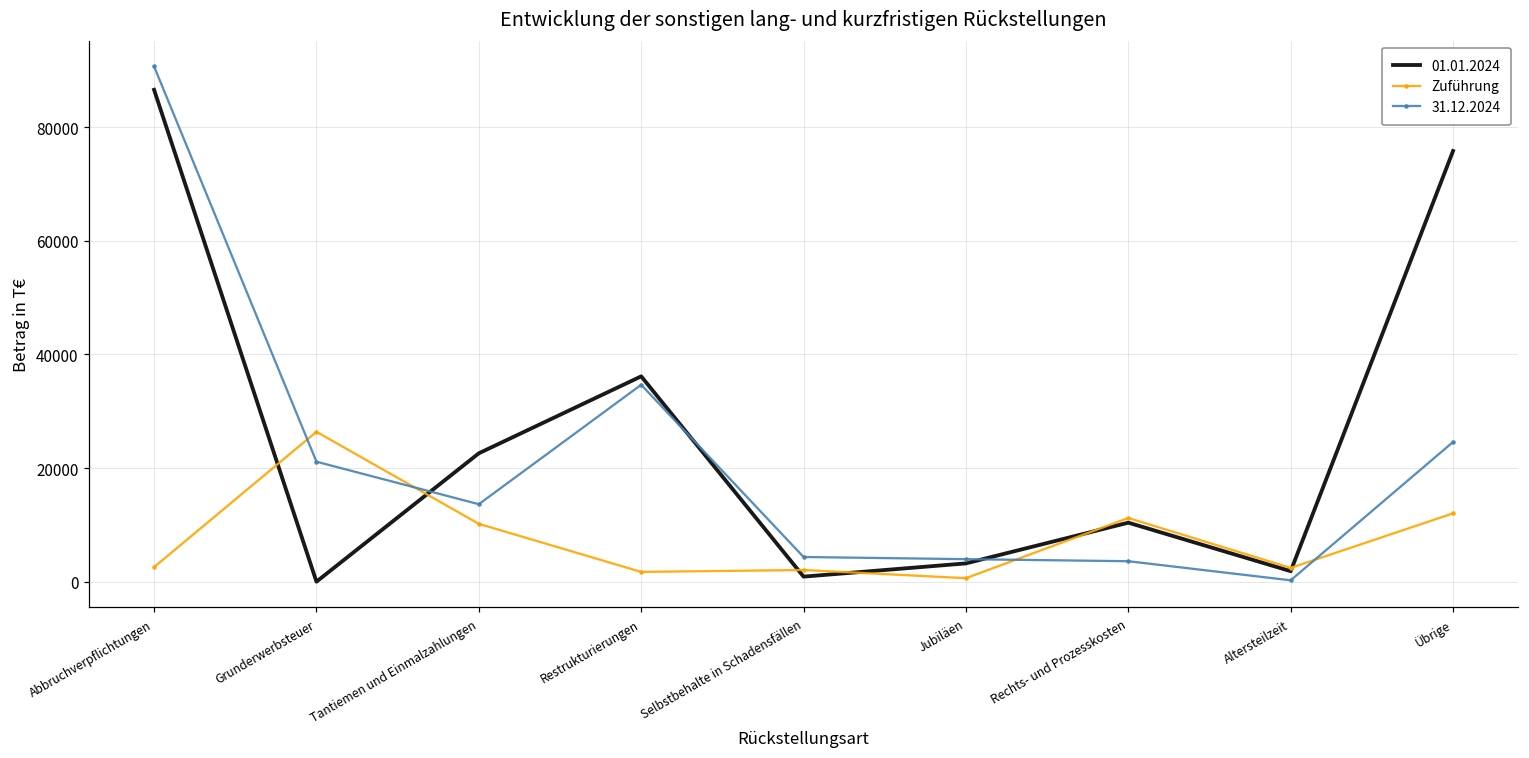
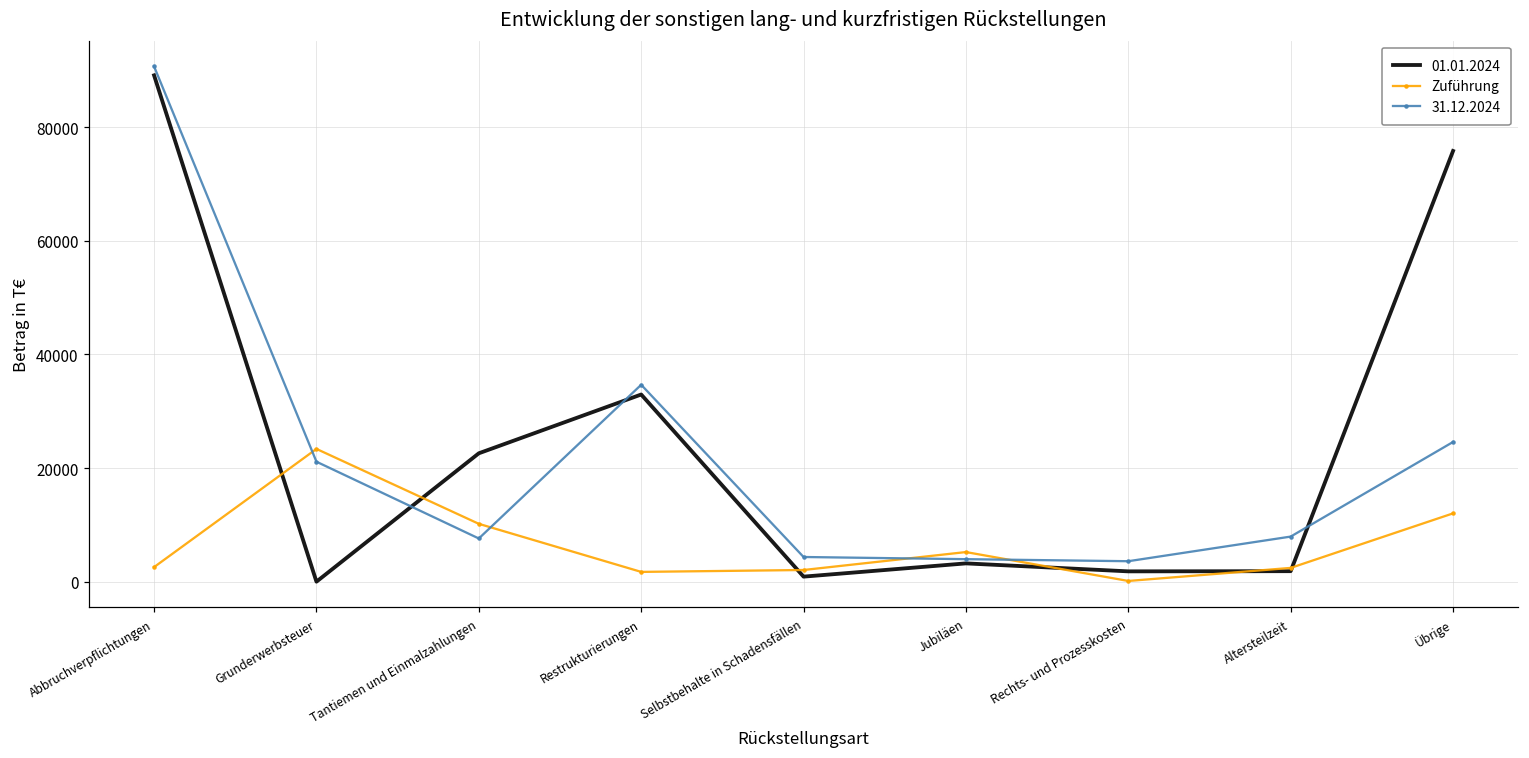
  {
    "01.01.2024": {
-     "Abbruchverpflichtungen": 87000,
+     "Abbruchverpflichtungen": 89000,
      "Grunderwerbsteuer": 0,
      "Tantiemen und Einmalzahlungen": 23000,
-     "Restrukturierungen": 36000,
+     "Restrukturierungen": 33000,
      "Selbstbehalte in Schadensfällen": 1000,
      "Jubiläen": 3000,
-     "Rechts- und Prozesskosten": 10000,
+     "Rechts- und Prozesskosten": 2000,
      "Altersteilzeit": 2000,
      "Übrige": 76000
    },
    "Zuführung": {
      "Abbruchverpflichtungen": 3000,
-     "Grunderwerbsteuer": 26000,
+     "Grunderwerbsteuer": 23000,
      "Tantiemen und Einmalzahlungen": 10000,
      "Restrukturierungen": 2000,
      "Selbstbehalte in Schadensfällen": 2000,
-     "Jubiläen": 1000,
-     "Rechts- und Prozesskosten": 11000,
+     "Jubiläen": 5000,
+     "Rechts- und Prozesskosten": 0,
      "Altersteilzeit": 2000,
      "Übrige": 12000
    },
    "31.12.2024": {
      "Abbruchverpflichtungen": 91000,
      "Grunderwerbsteuer": 21000,
-     "Tantiemen und Einmalzahlungen": 14000,
+     "Tantiemen und Einmalzahlungen": 8000,
      "Restrukturierungen": 35000,
      "Selbstbehalte in Schadensfällen": 4000,
      "Jubiläen": 4000,
      "Rechts- und Prozesskosten": 4000,
-     "Altersteilzeit": 0,
+     "Altersteilzeit": 8000,
      "Übrige": 25000
    }
  }
